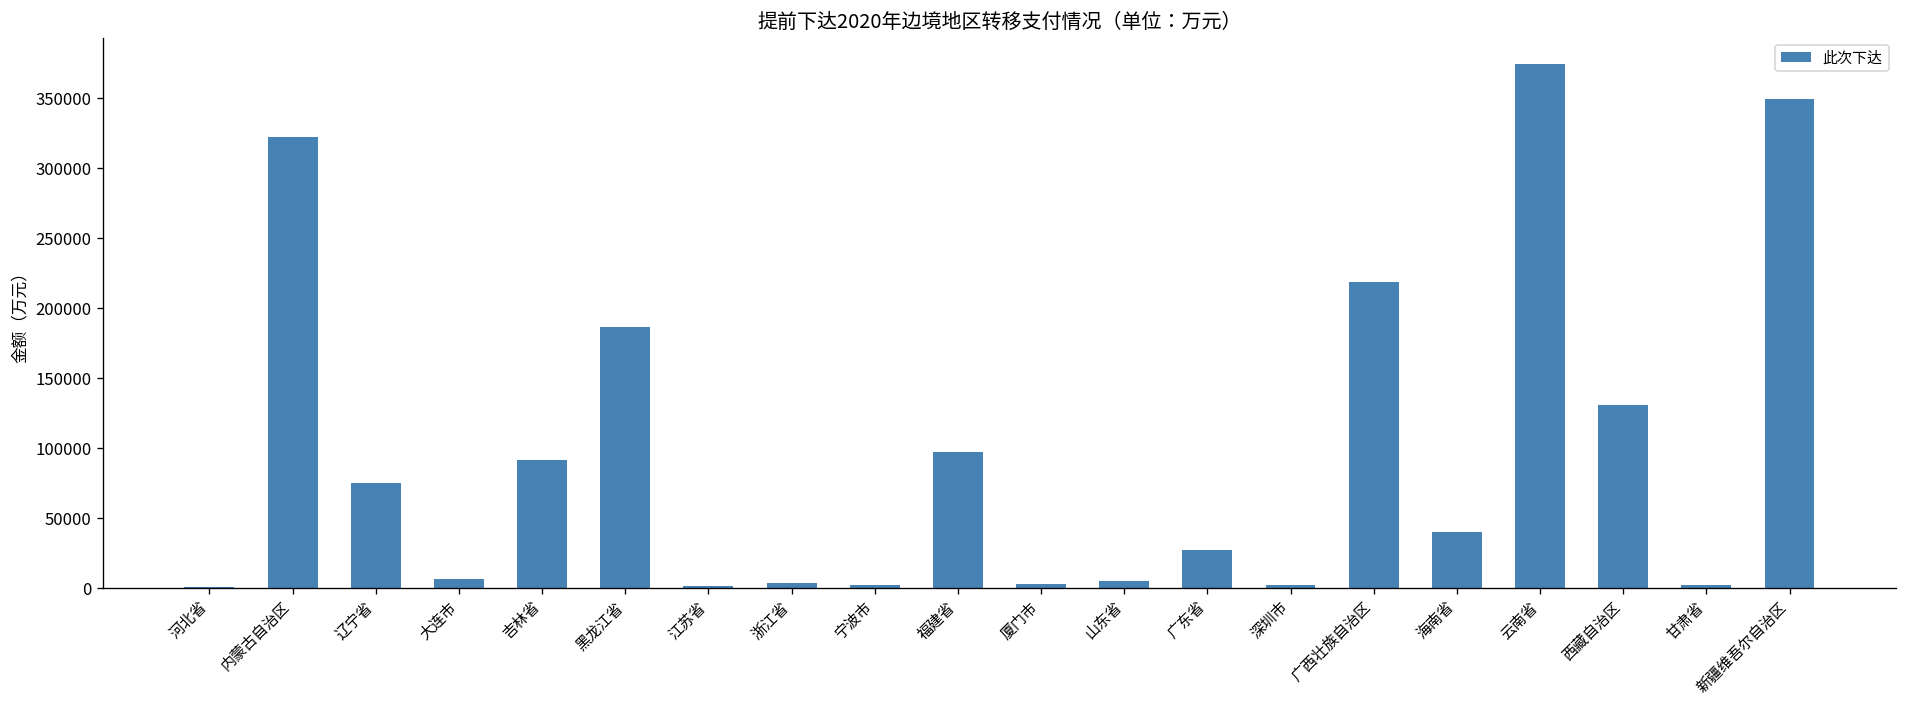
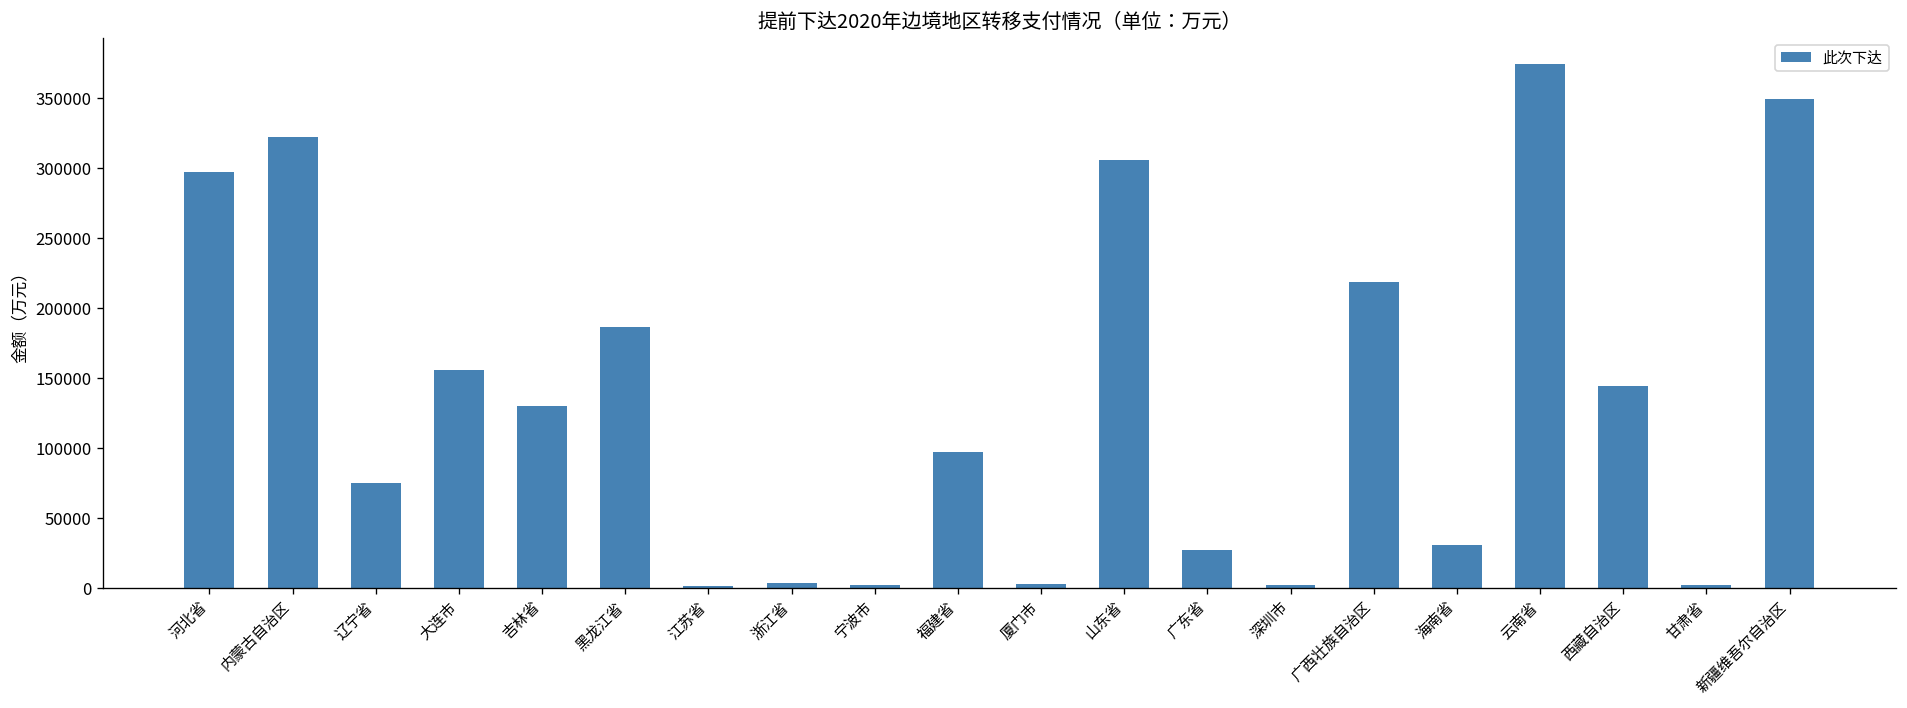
  {
-   "河北省": 1000,
+   "河北省": 298000,
    "内蒙古自治区": 323000,
    "辽宁省": 76000,
-   "大连市": 7000,
-   "吉林省": 92000,
+   "大连市": 156000,
+   "吉林省": 131000,
    "黑龙江省": 187000,
    "浙江省": 4000,
    "宁波市": 3000,
    "福建省": 98000,
    "厦门市": 3000,
-   "山东省": 5000,
+   "山东省": 306000,
    "广东省": 27000,
    "深圳市": 3000,
    "广西壮族自治区": 219000,
-   "海南省": 40000,
+   "海南省": 31000,
    "云南省": 375000,
-   "西藏自治区": 131000,
+   "西藏自治区": 145000,
    "甘肃省": 3000,
    "新疆维吾尔自治区": 350000
  }
